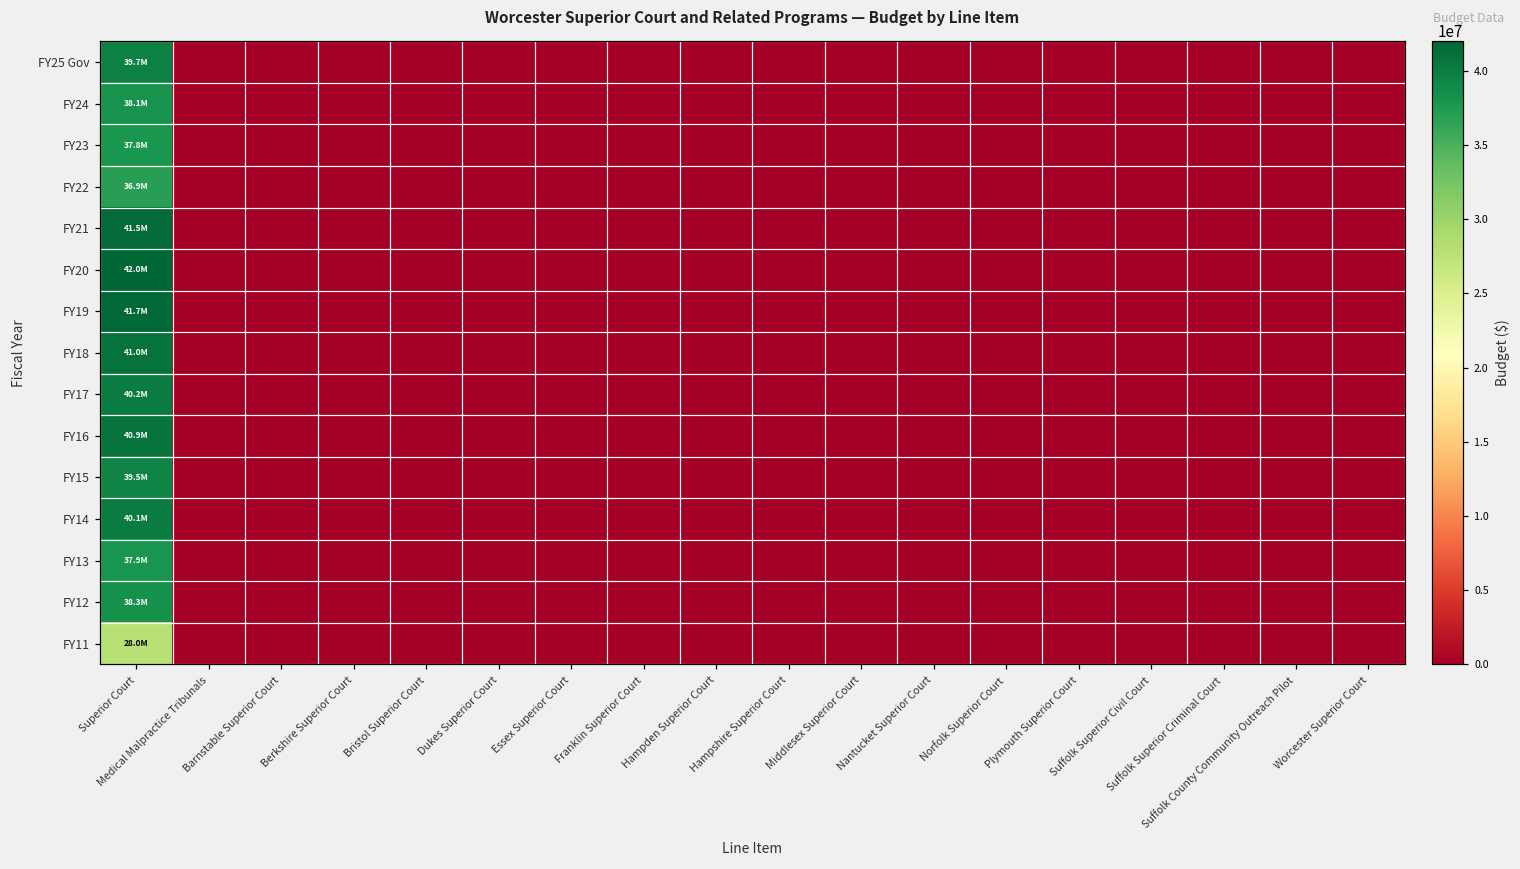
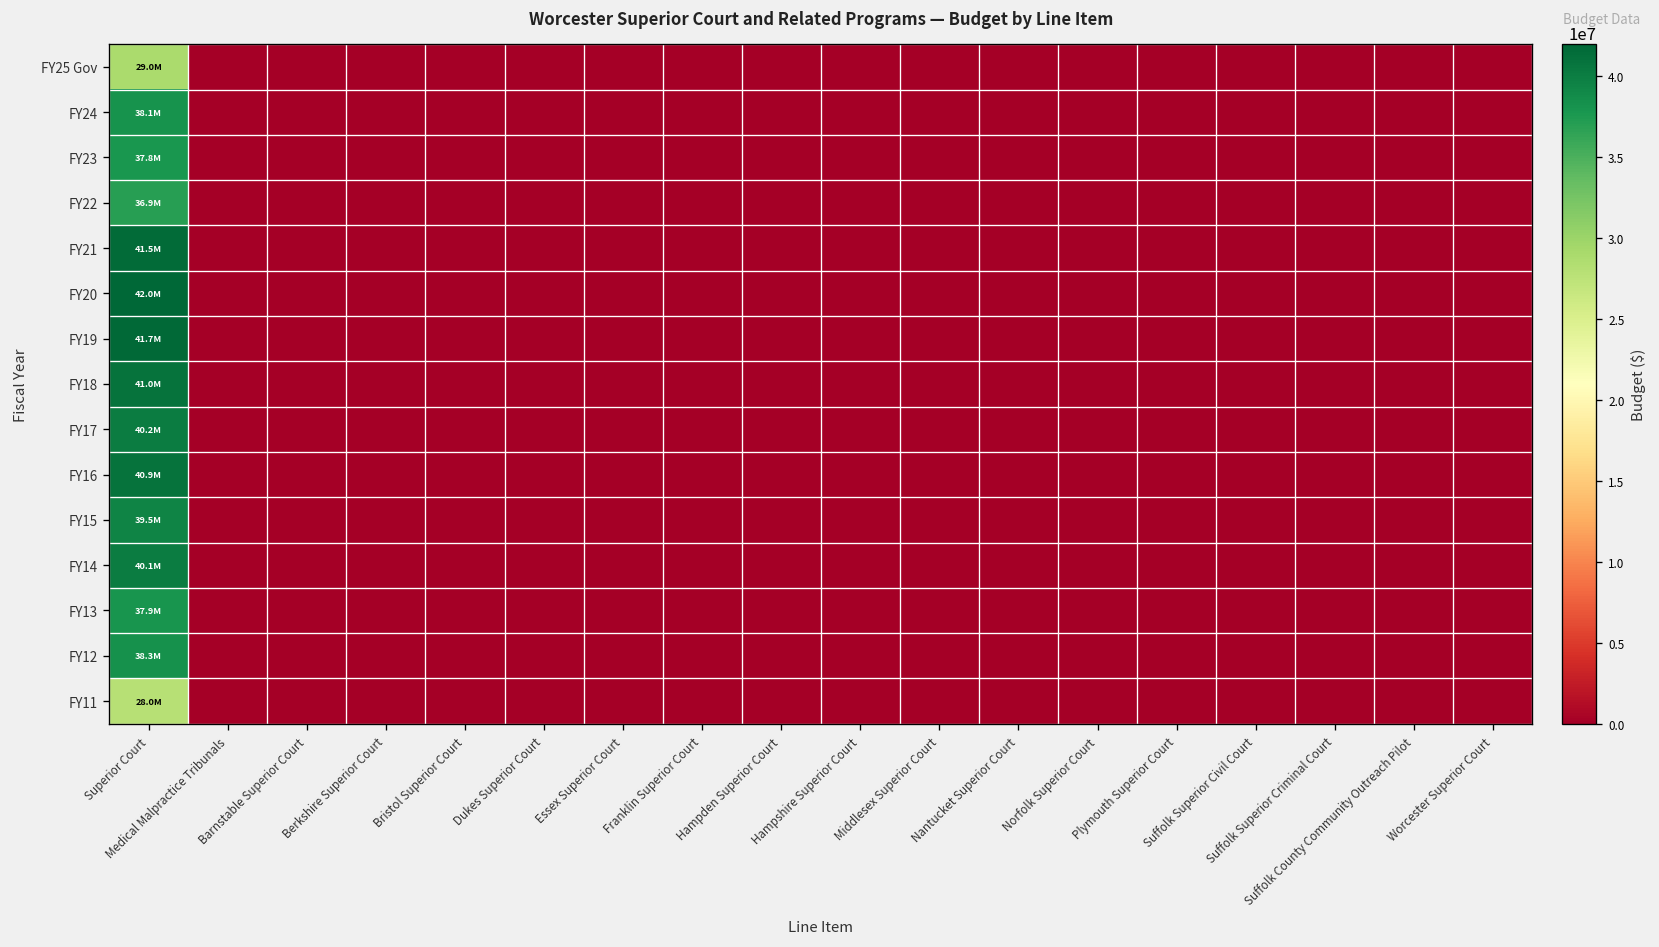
  {
    "FY25 Gov": {
-     "Superior Court": "39.7M"
+     "Superior Court": "29.0M"
    },
    "FY24": {
      "Superior Court": "38.1M"
    },
    "FY23": {
      "Superior Court": "37.8M"
    },
    "FY22": {
      "Superior Court": "36.9M"
    },
    "FY21": {
      "Superior Court": "41.5M"
    },
    "FY20": {
      "Superior Court": "42.0M"
    },
    "FY19": {
      "Superior Court": "41.7M"
    },
    "FY18": {
      "Superior Court": "41.0M"
    },
    "FY17": {
      "Superior Court": "40.2M"
    },
    "FY16": {
      "Superior Court": "40.9M"
    },
    "FY15": {
      "Superior Court": "39.5M"
    },
    "FY14": {
      "Superior Court": "40.1M"
    },
    "FY13": {
      "Superior Court": "37.9M"
    },
    "FY12": {
      "Superior Court": "38.3M"
    },
    "FY11": {
      "Superior Court": "28.0M"
    }
  }
